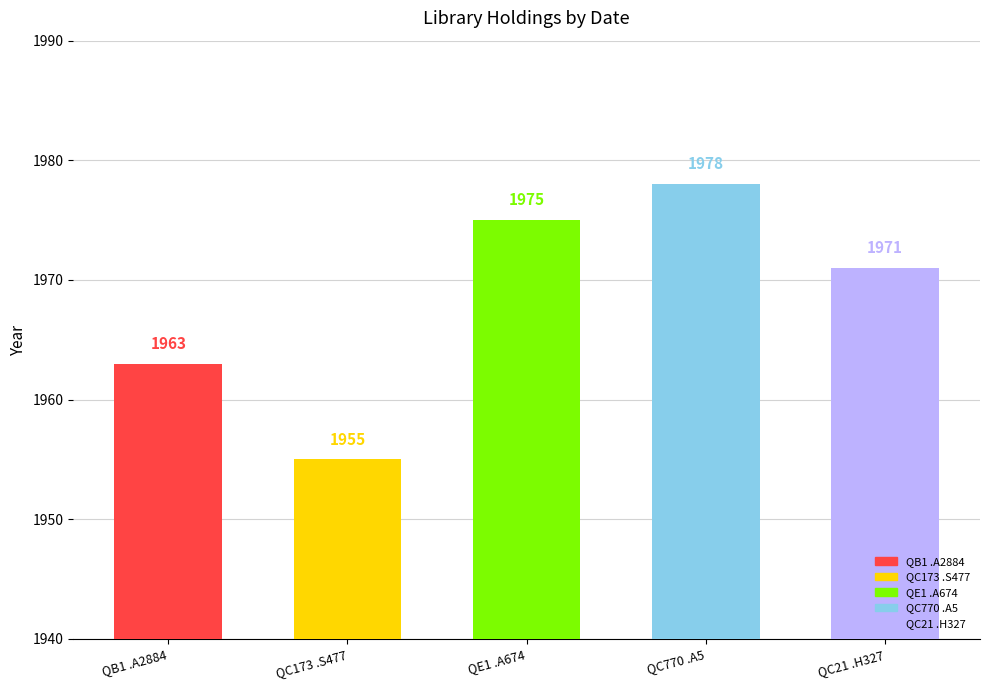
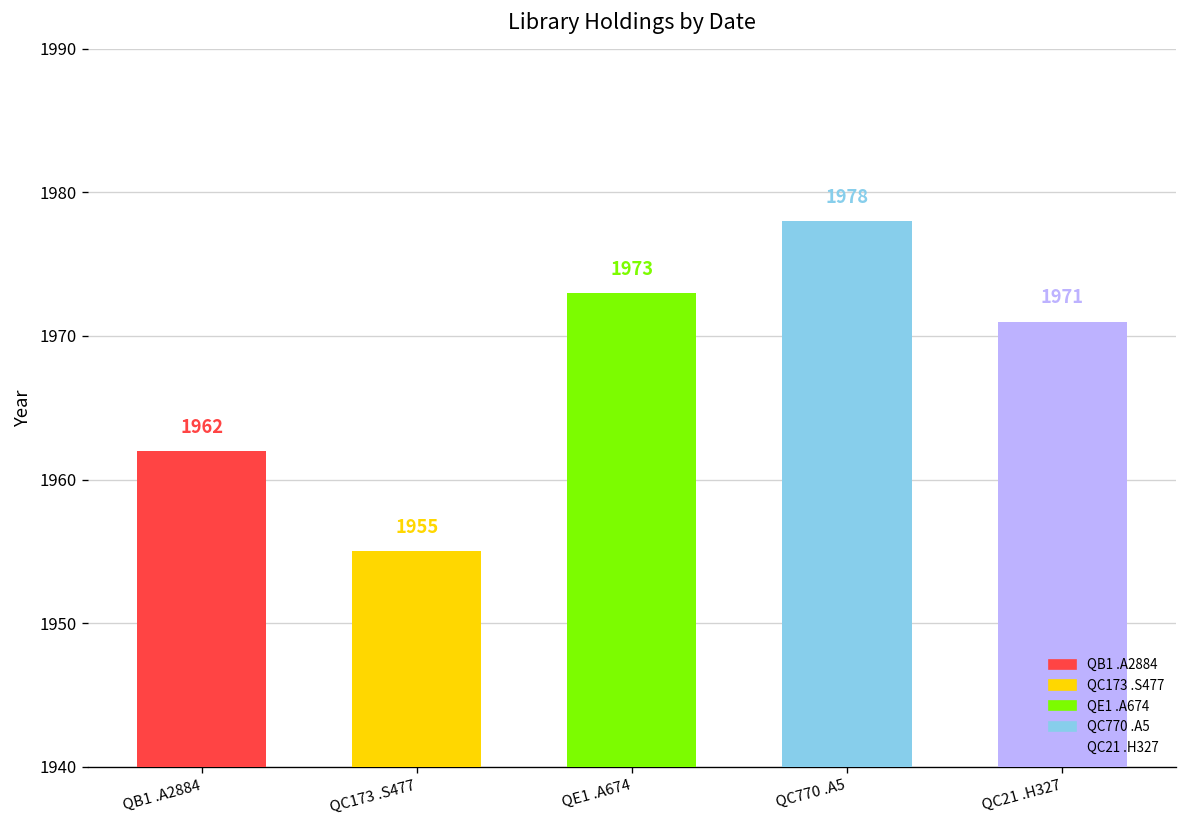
  {
-   "QB1 .A2884": 1963,
+   "QB1 .A2884": 1962,
    "QC173 .S477": 1955,
-   "QE1 .A674": 1975,
+   "QE1 .A674": 1973,
    "QC770 .A5": 1978,
    "QC21 .H327": 1971
  }
